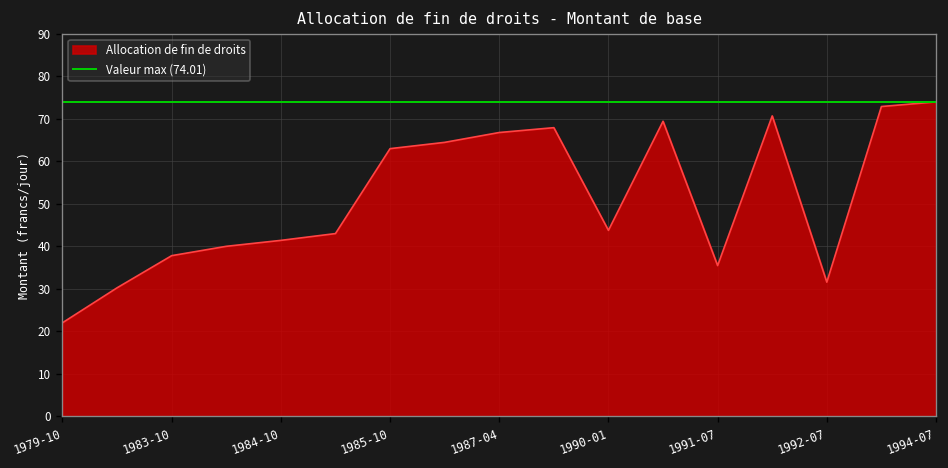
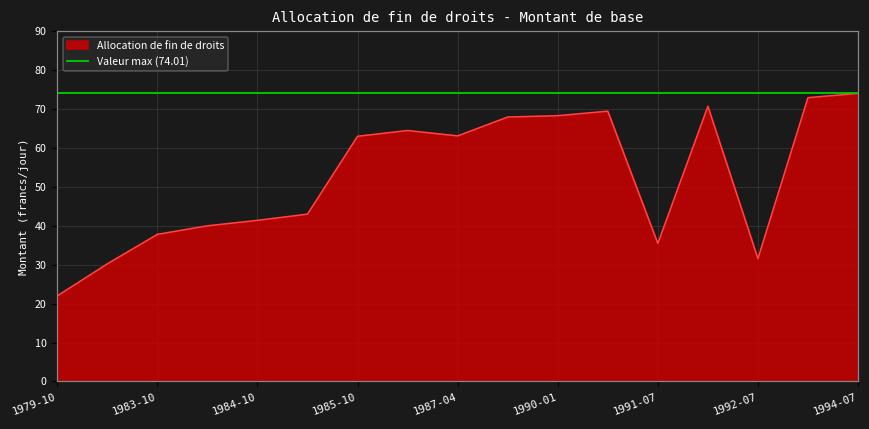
  {
    "1979-10": 22,
    "1983-10": 38,
    "1984-10": 41,
    "1985-10": 63,
-   "1987-04": 67,
-   "1990-01": 44,
+   "1987-04": 63,
+   "1990-01": 68,
    "1991-07": 35,
    "1992-07": 32,
    "1994-07": 74
  }
